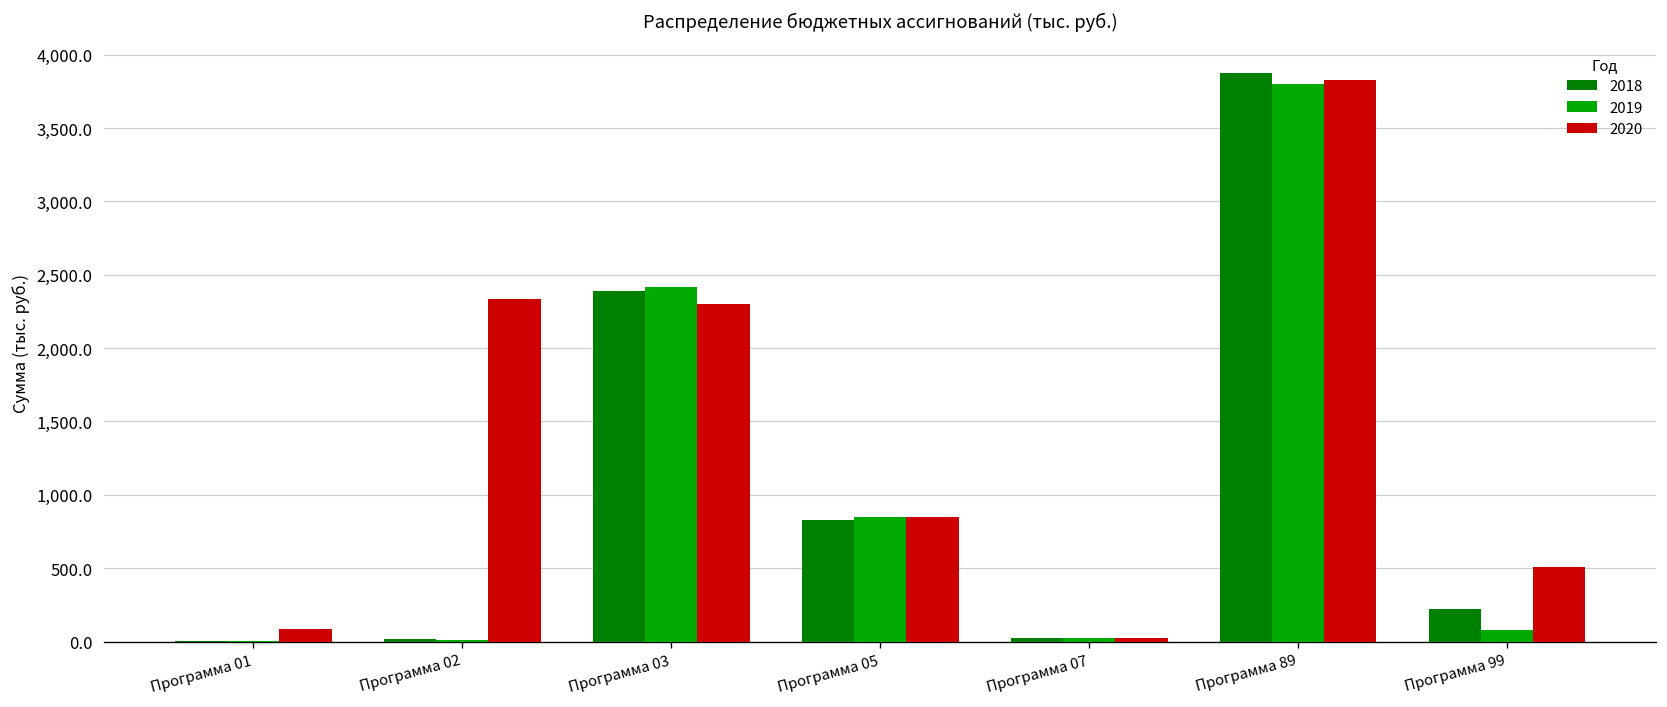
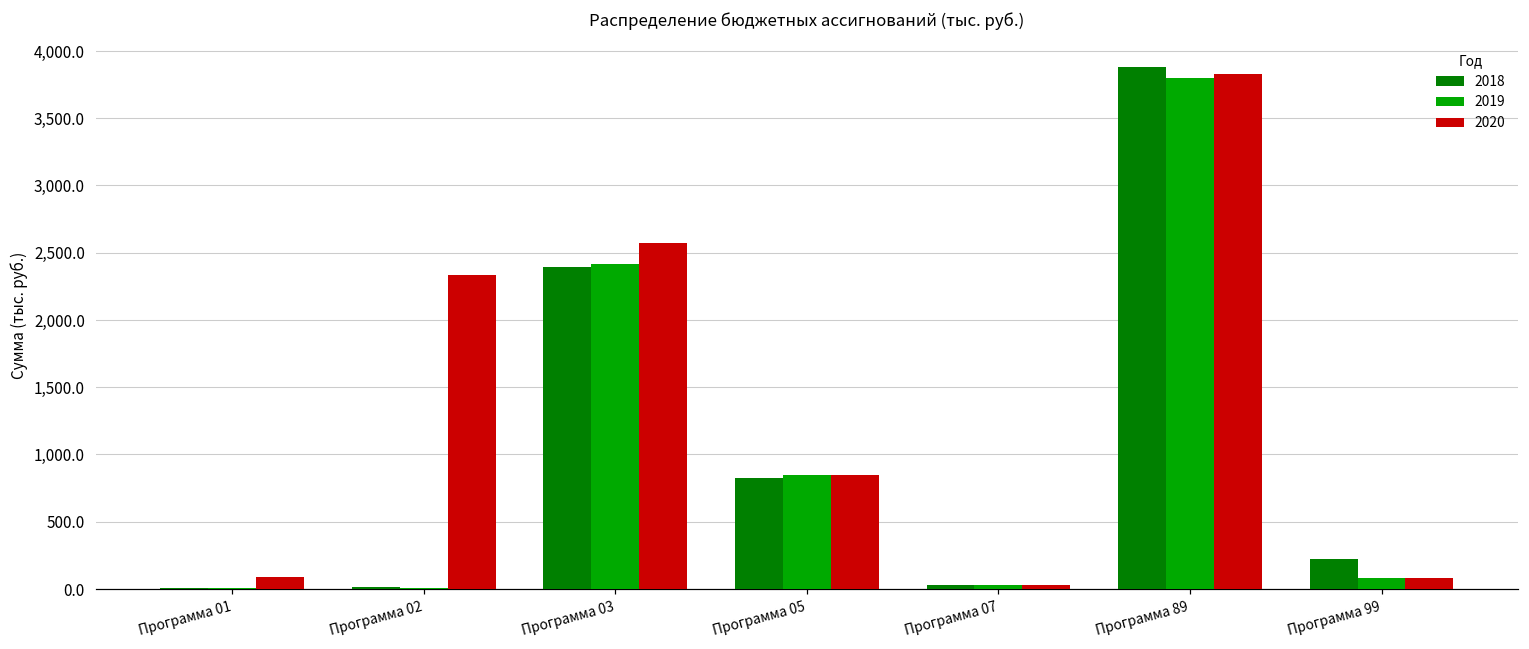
  {
    "2020": {
      "Программа 01": "90",
      "Программа 02": "2,330",
-     "Программа 03": "2,300",
+     "Программа 03": "2,570",
      "Программа 05": "850",
      "Программа 07": "30",
      "Программа 89": "3,830",
-     "Программа 99": "510"
+     "Программа 99": "80"
    }
  }
